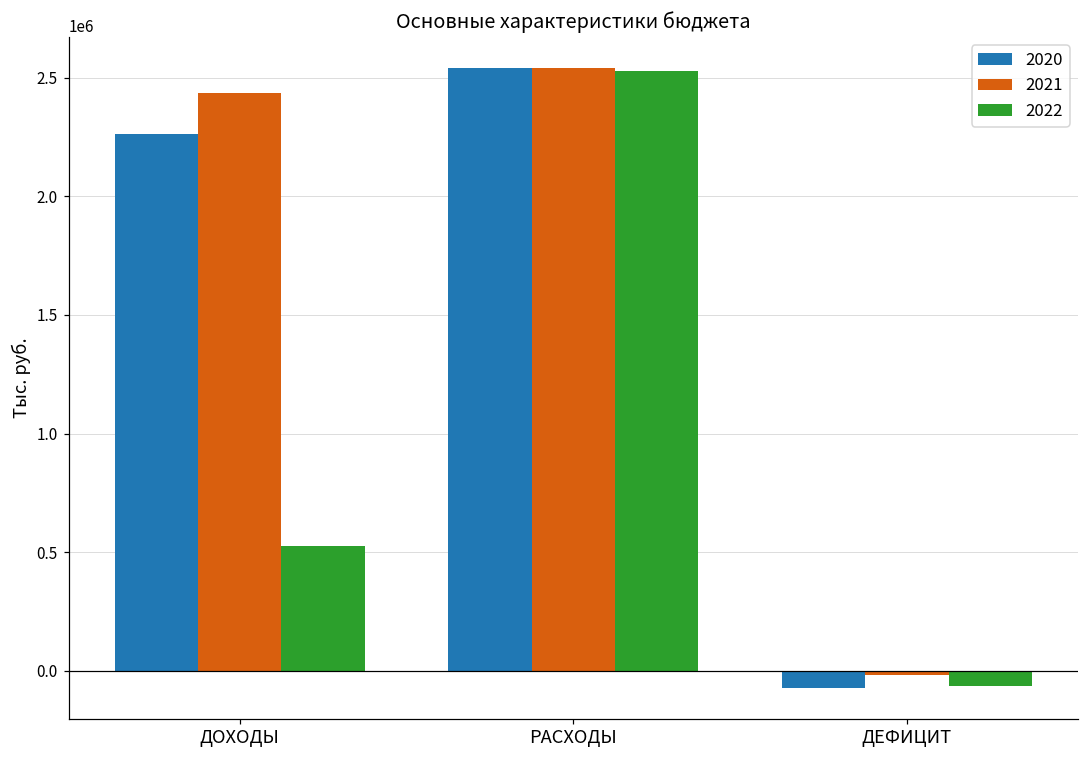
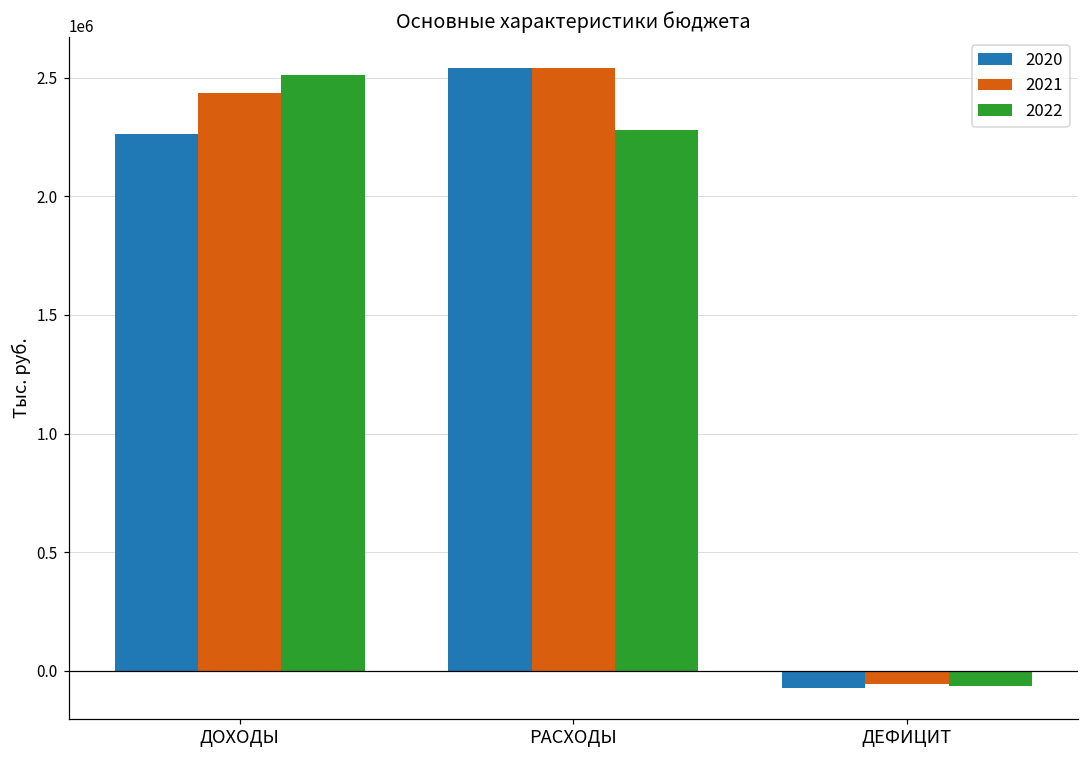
  {
    "2020": {
      "ДОХОДЫ": 2260000,
      "РАСХОДЫ": 2540000,
      "ДЕФИЦИТ": -70000
    },
    "2021": {
      "ДОХОДЫ": 2430000,
      "РАСХОДЫ": 2540000,
-     "ДЕФИЦИТ": -20000
+     "ДЕФИЦИТ": -50000
    },
    "2022": {
-     "ДОХОДЫ": 530000,
-     "РАСХОДЫ": 2530000,
+     "ДОХОДЫ": 2510000,
+     "РАСХОДЫ": 2280000,
      "ДЕФИЦИТ": -70000
    }
  }
